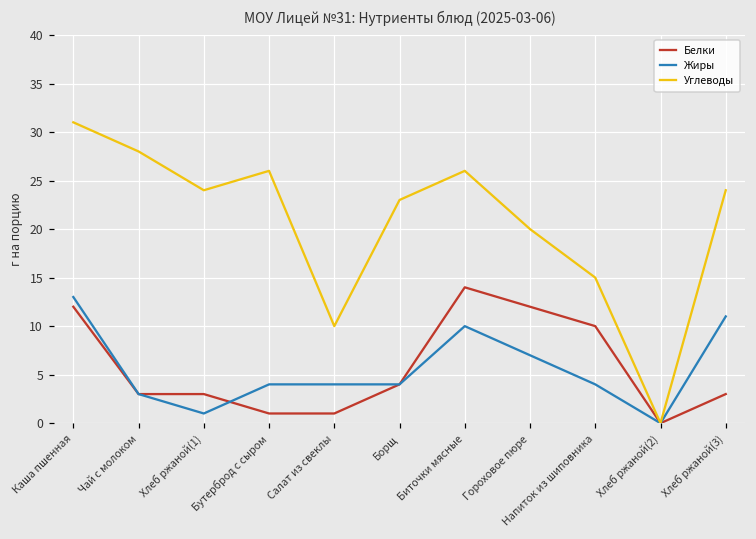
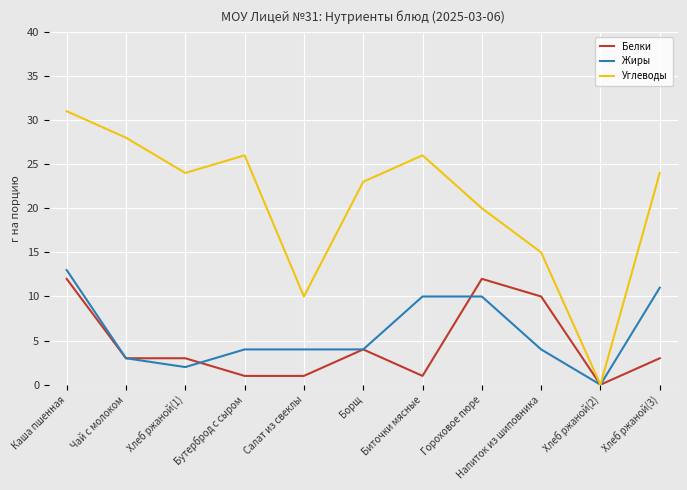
  {
    "Белки": {
      "Каша пшенная": 12,
      "Хлеб ржаной(1)": 3,
      "Бутерброд с сыром": 1,
      "Салат из свеклы": 1,
-     "Биточки мясные": 14,
+     "Биточки мясные": 1,
      "Гороховое пюре": 12,
      "Напиток из шиповника": 10,
      "Хлеб ржаной(3)": 3
    },
    "Жиры": {
      "Каша пшенная": 13,
-     "Хлеб ржаной(1)": 1,
+     "Хлеб ржаной(1)": 2,
      "Бутерброд с сыром": 4,
      "Салат из свеклы": 4,
      "Биточки мясные": 10,
-     "Гороховое пюре": 7,
+     "Гороховое пюре": 10,
      "Напиток из шиповника": 4,
      "Хлеб ржаной(3)": 11
    },
    "Углеводы": {
      "Каша пшенная": 31,
      "Чай с молоком": 28,
      "Хлеб ржаной(1)": 24,
      "Бутерброд с сыром": 26,
      "Салат из свеклы": 10,
      "Борщ": 23,
      "Биточки мясные": 26,
      "Гороховое пюре": 20,
      "Напиток из шиповника": 15,
      "Хлеб ржаной(3)": 24
    }
  }
